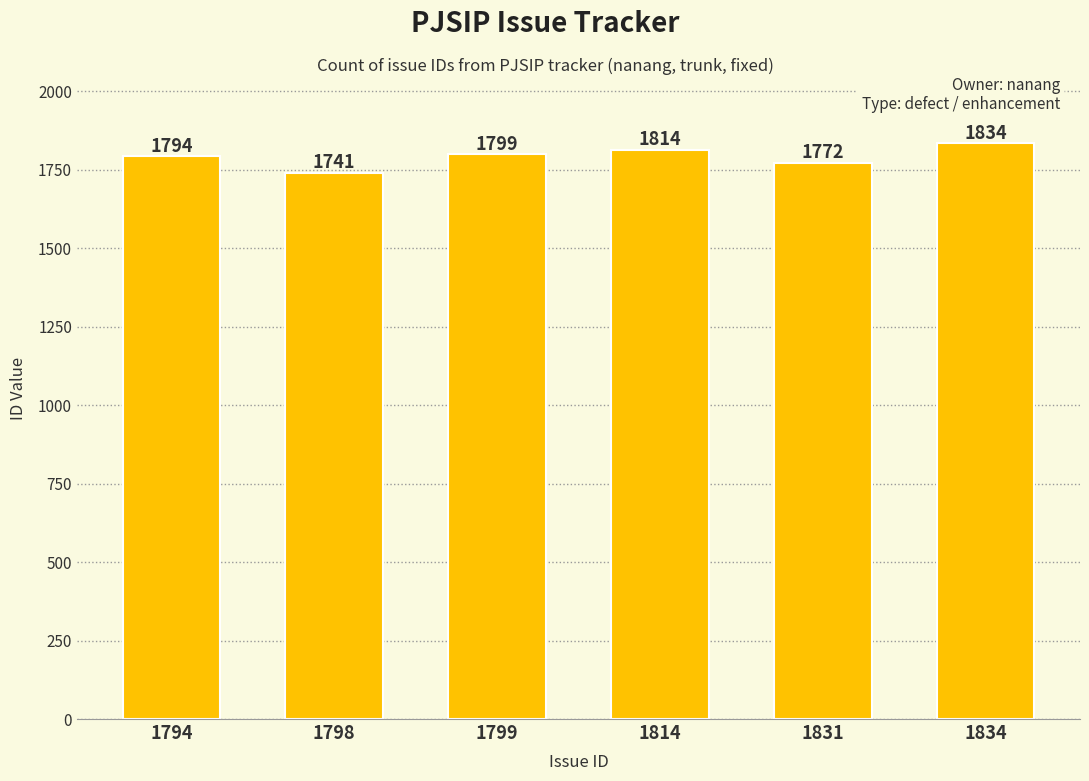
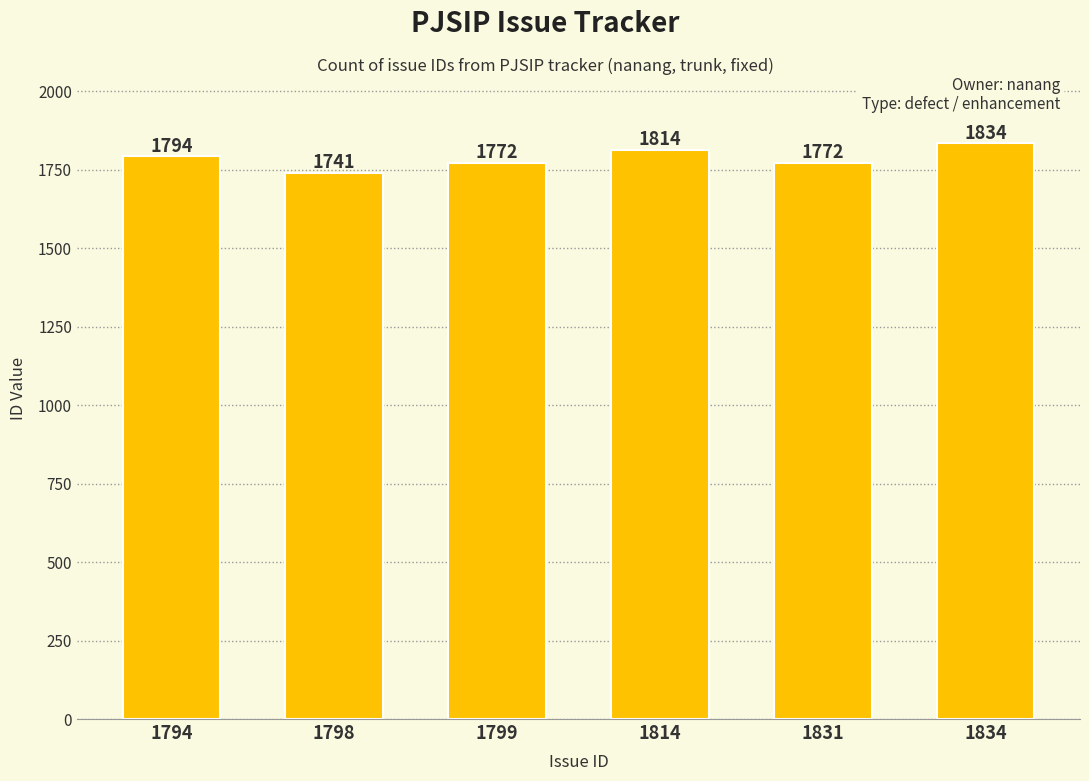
  {
    "1794": 1794,
    "1798": 1741,
-   "1799": 1799,
+   "1799": 1772,
    "1814": 1814,
    "1831": 1772,
    "1834": 1834
  }
